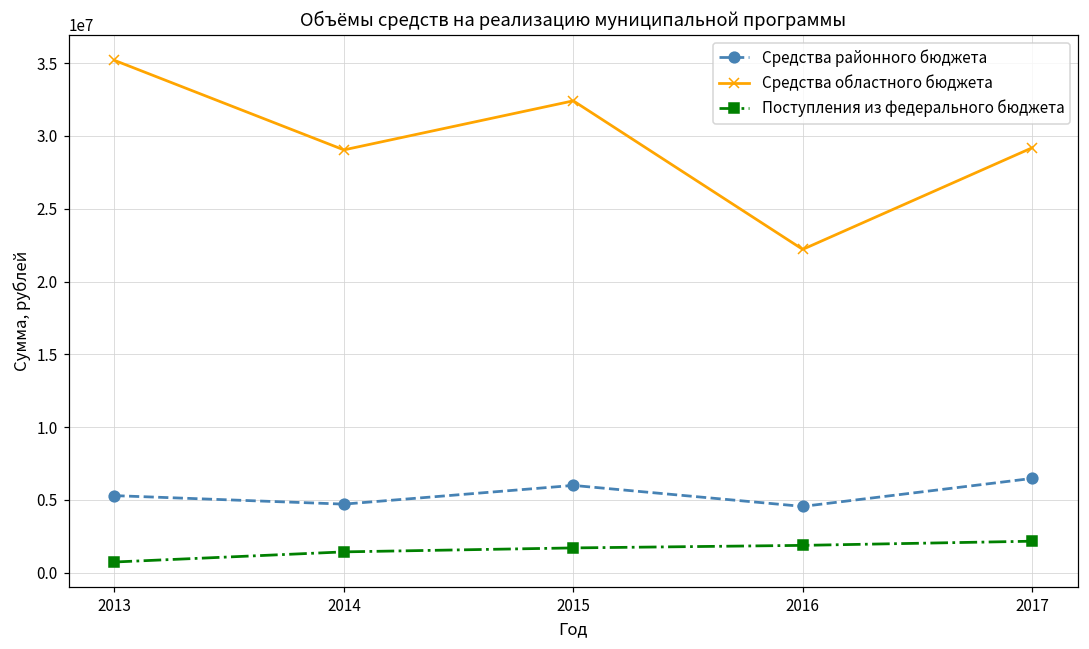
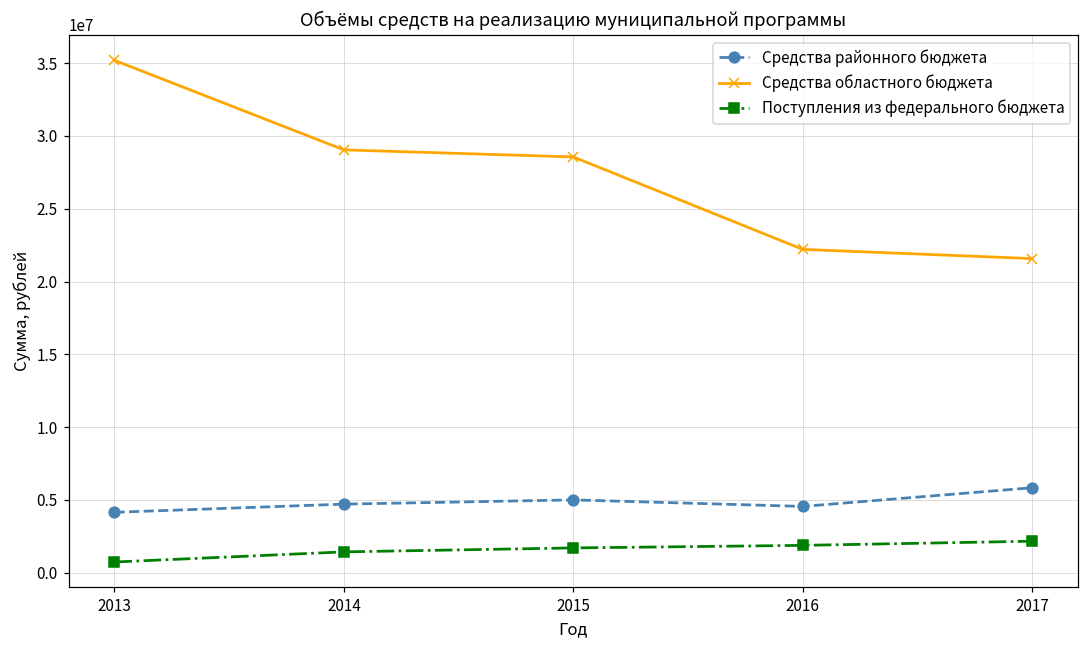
  {
    "Средства районного бюджета": {
-     "2013": 5300000,
+     "2013": 4200000,
      "2014": 4700000,
-     "2015": 6000000,
+     "2015": 5000000,
      "2016": 4600000,
-     "2017": 6500000
+     "2017": 5800000
    },
    "Средства областного бюджета": {
      "2013": 35200000,
      "2014": 29000000,
-     "2015": 32400000,
+     "2015": 28600000,
      "2016": 22200000,
-     "2017": 29200000
+     "2017": 21600000
    },
    "Поступления из федерального бюджета": {
      "2013": 700000,
      "2014": 1400000,
      "2015": 1700000,
      "2016": 1900000,
      "2017": 2200000
    }
  }
